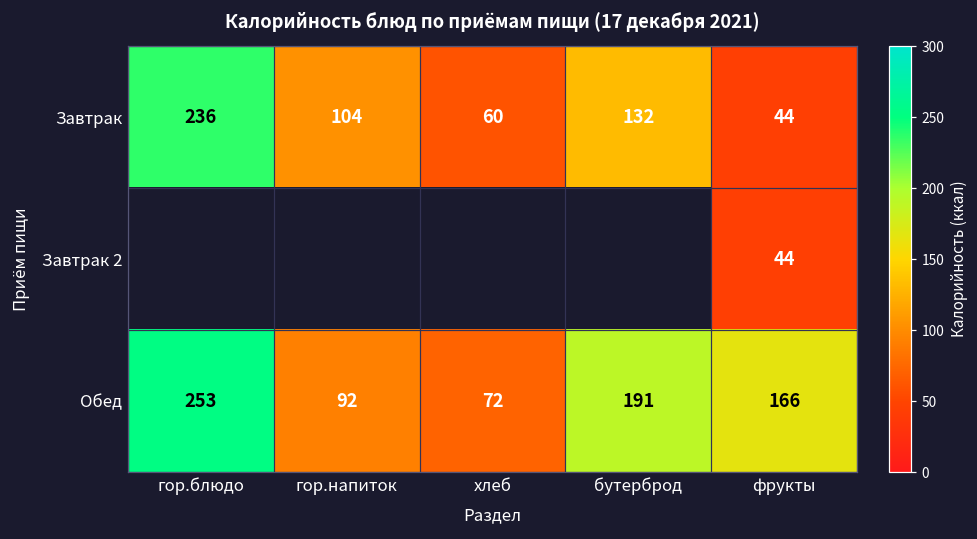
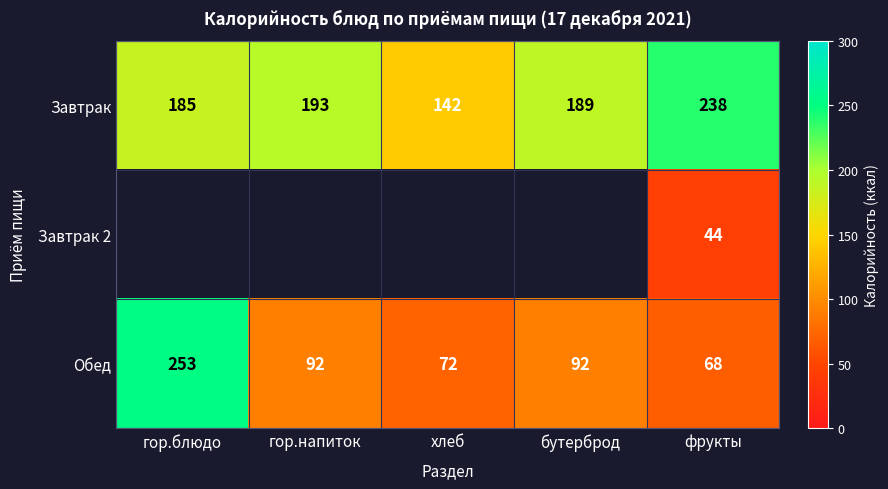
  {
    "Завтрак": {
-     "гор.блюдо": 236,
-     "гор.напиток": 104,
-     "хлеб": 60,
-     "бутерброд": 132,
-     "фрукты": 44
+     "гор.блюдо": 185,
+     "гор.напиток": 193,
+     "хлеб": 142,
+     "бутерброд": 189,
+     "фрукты": 238
    },
    "Завтрак 2": {
      "фрукты": 44
    },
    "Обед": {
      "гор.блюдо": 253,
      "гор.напиток": 92,
      "хлеб": 72,
-     "бутерброд": 191,
-     "фрукты": 166
+     "бутерброд": 92,
+     "фрукты": 68
    }
  }
